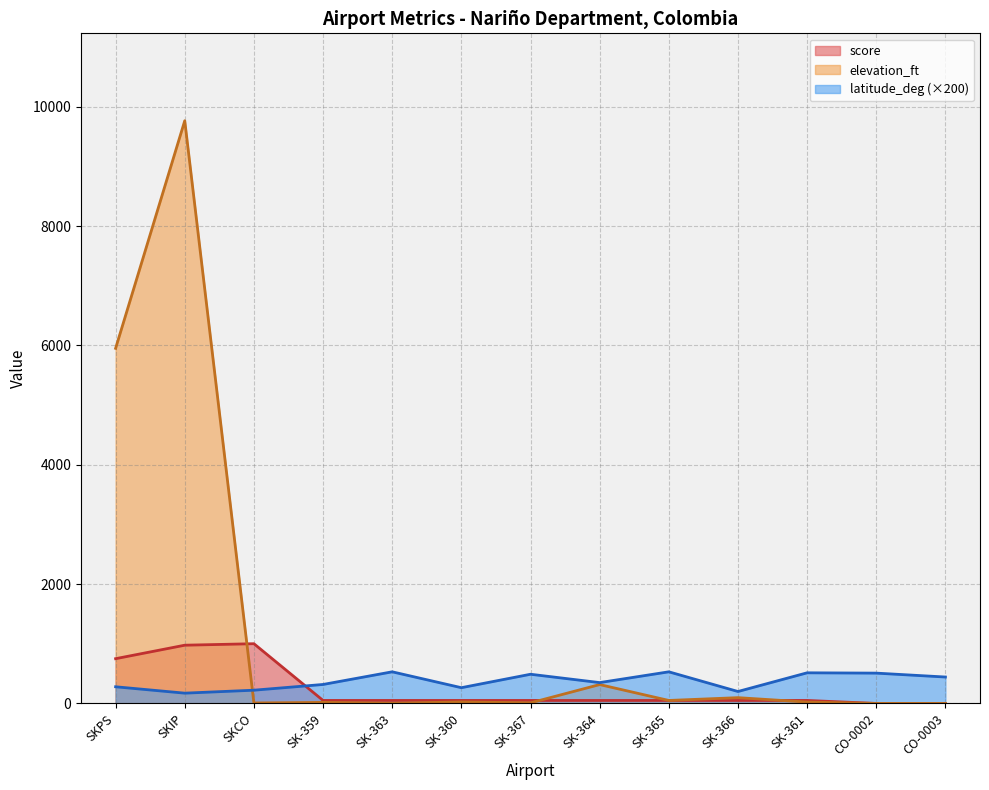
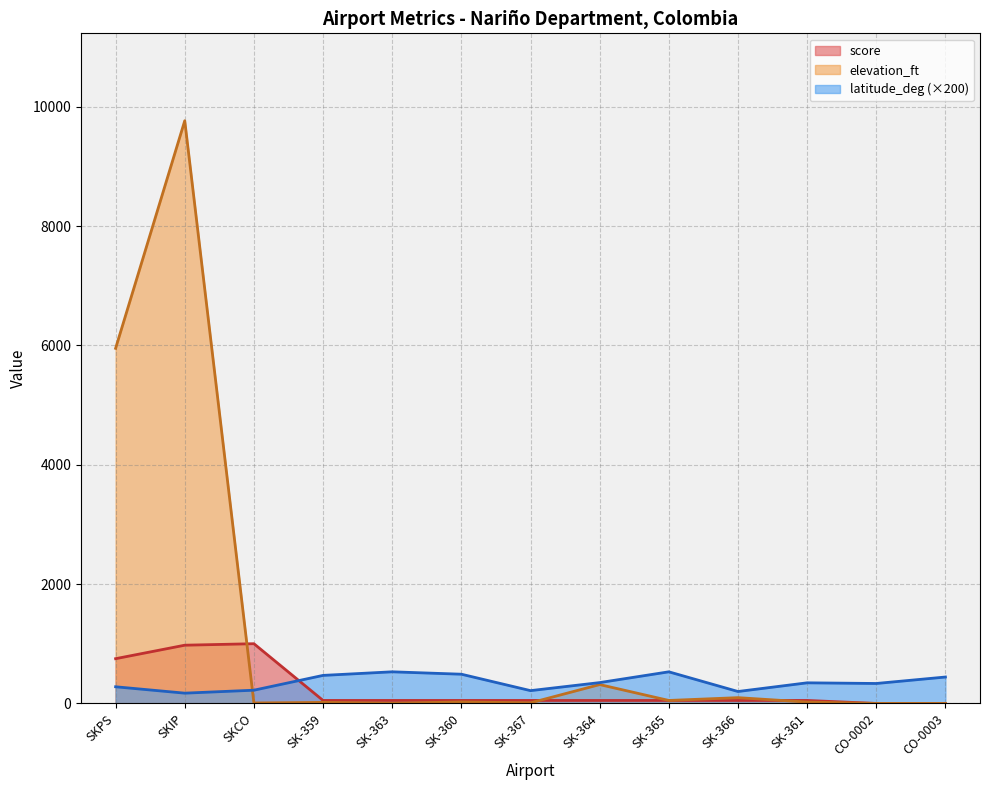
  {
    "score": {
      "SKPS": 800,
      "SKIP": 1000,
      "SKCO": 1000,
      "SK-363": 100,
      "SK-364": 100,
      "SK-366": 100
    },
    "elevation_ft": {
      "SKPS": 6000,
      "SKIP": 9800,
      "SKCO": 0,
      "SK-363": 0,
      "SK-366": 100
    },
    "latitude_deg (×200)": {
      "SKPS": 300,
      "SKIP": 200,
      "SKCO": 200,
-     "SK-359": 300,
+     "SK-359": 500,
      "SK-363": 500,
-     "SK-360": 300,
-     "SK-367": 500,
+     "SK-360": 500,
+     "SK-367": 200,
      "SK-365": 500,
      "SK-366": 200,
-     "SK-361": 500,
-     "CO-0002": 500,
+     "SK-361": 300,
+     "CO-0002": 300,
      "CO-0003": 400
    }
  }
